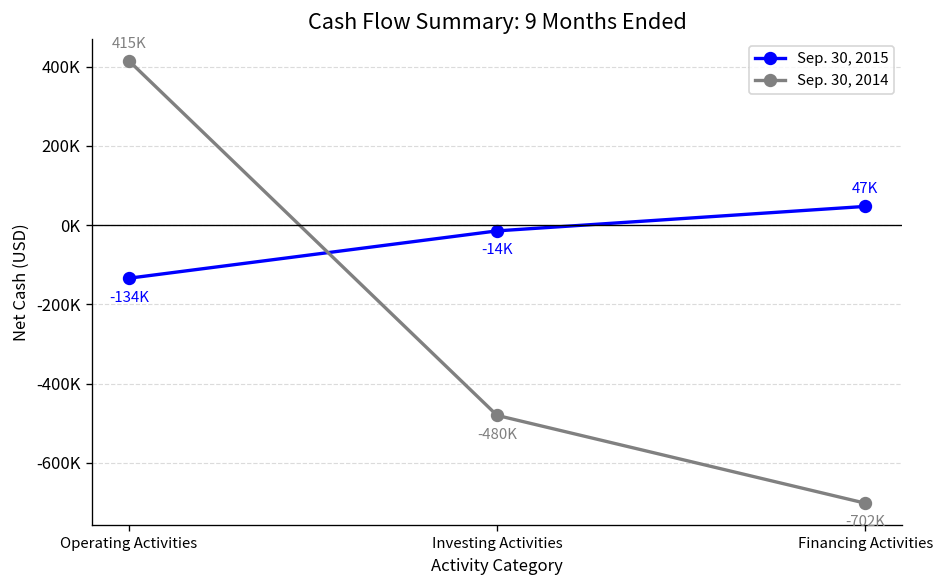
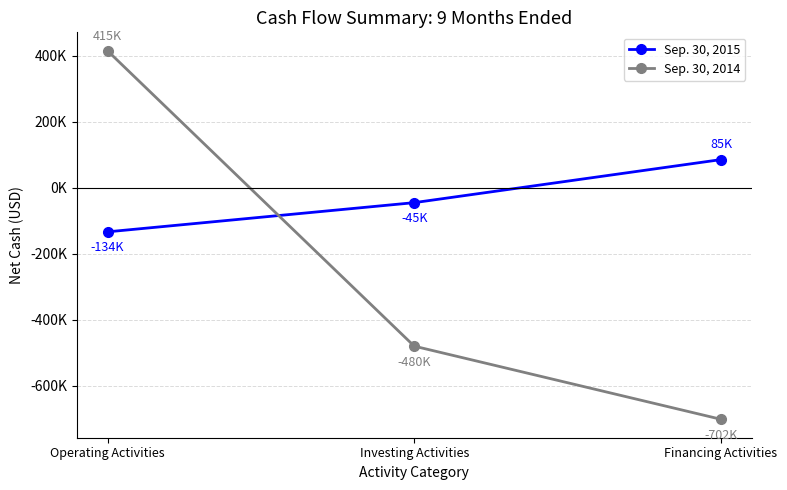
  {
    "Sep. 30, 2015": {
      "Operating Activities": "-134K",
-     "Investing Activities": "-14K",
-     "Financing Activities": "47K"
+     "Investing Activities": "-45K",
+     "Financing Activities": "85K"
    },
    "Sep. 30, 2014": {
      "Operating Activities": "415K",
      "Investing Activities": "-480K",
      "Financing Activities": "-702K"
    }
  }
